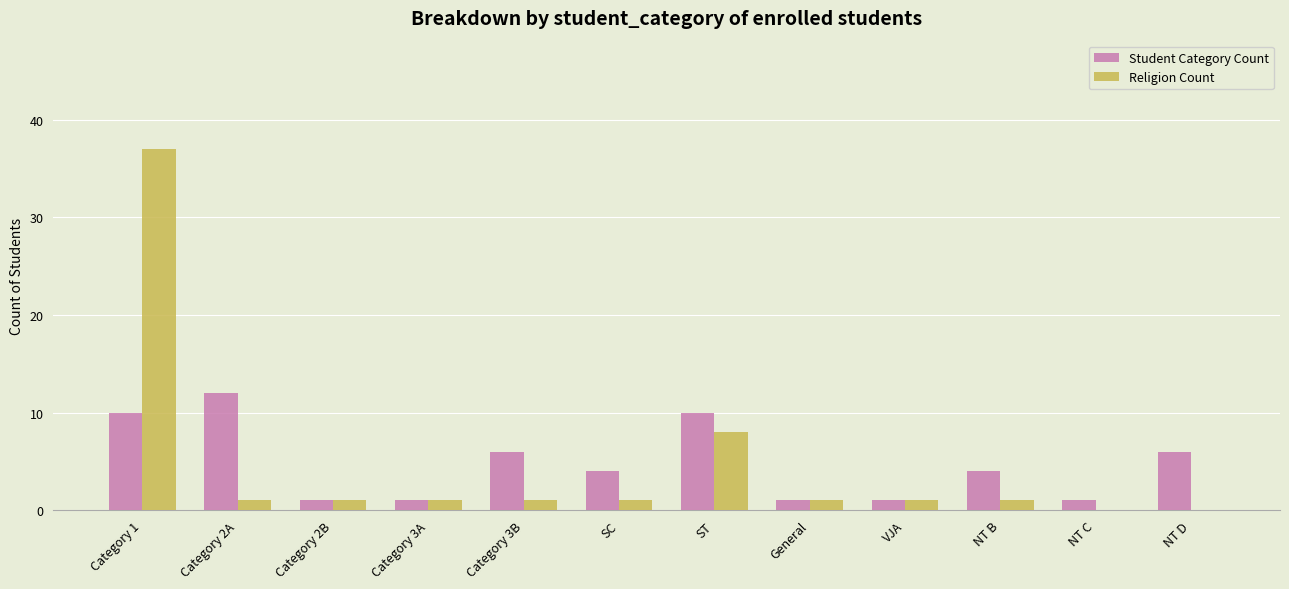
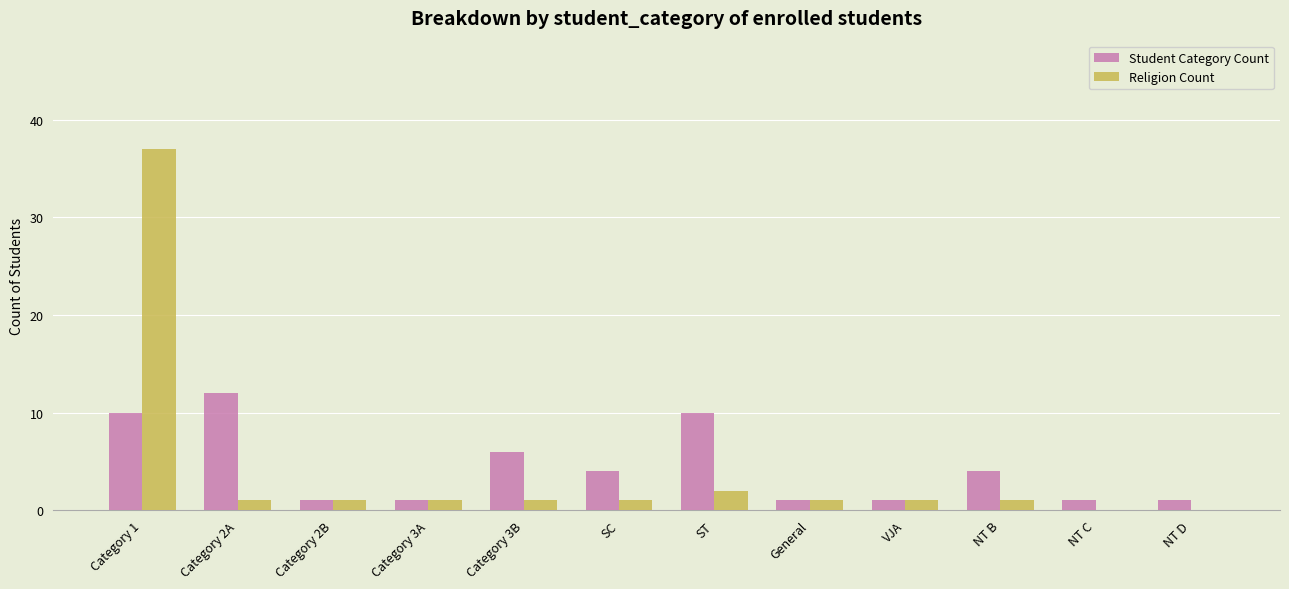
  {
    "Student Category Count": {
      "Category 1": 10,
      "Category 2A": 12,
      "Category 2B": 1,
      "Category 3A": 1,
      "Category 3B": 6,
      "SC": 4,
      "ST": 10,
      "General": 1,
      "VJA": 1,
      "NT B": 4,
      "NT C": 1,
-     "NT D": 6
+     "NT D": 1
    },
    "Religion Count": {
      "Category 1": 37,
      "Category 2A": 1,
      "Category 2B": 1,
      "Category 3A": 1,
      "Category 3B": 1,
      "SC": 1,
-     "ST": 8,
+     "ST": 2,
      "General": 1,
      "VJA": 1,
      "NT B": 1,
      "NT C": 0,
      "NT D": 0
    }
  }
